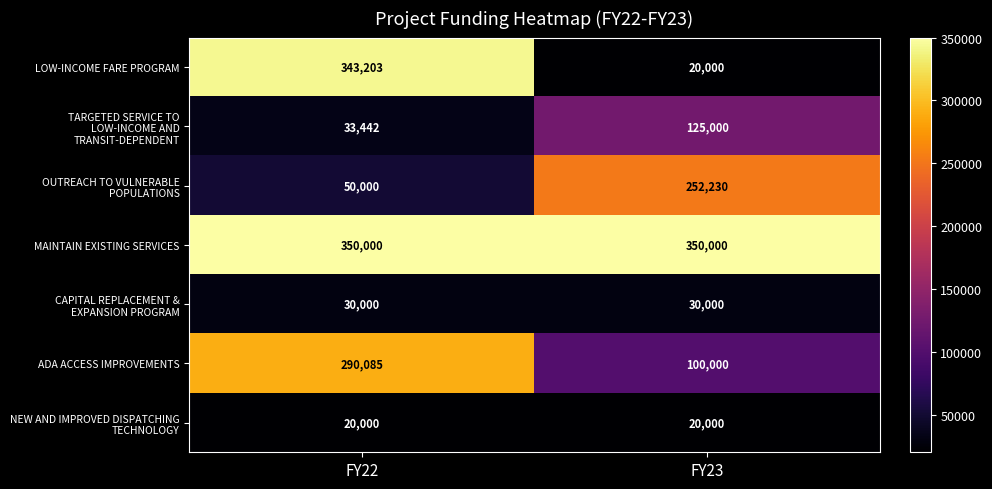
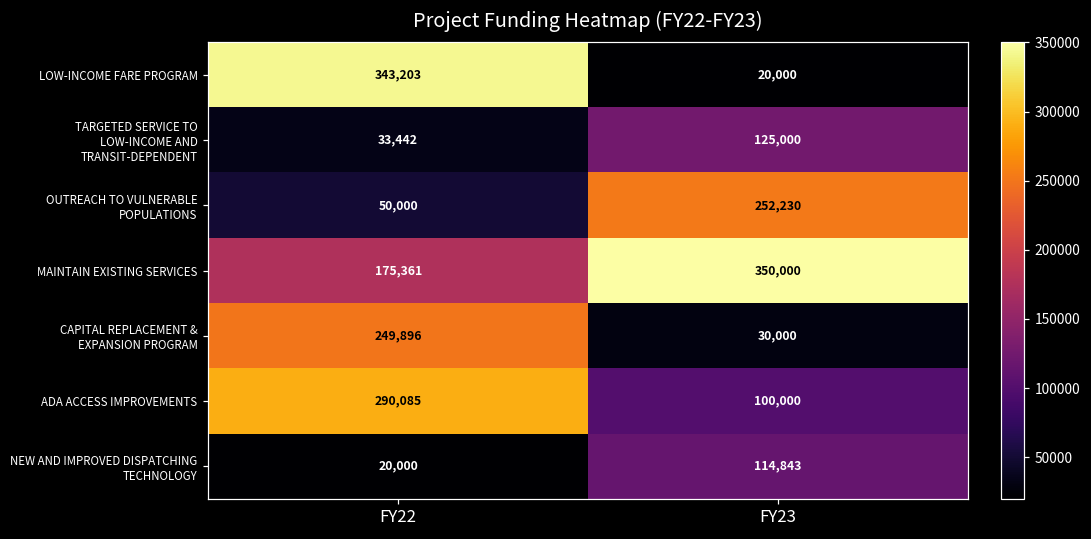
  {
    "LOW-INCOME FARE PROGRAM": {
      "FY22": "343,203",
      "FY23": "20,000"
    },
    "TARGETED SERVICE TO LOW-INCOME AND TRANSIT-DEPENDENT": {
      "FY22": "33,442",
      "FY23": "125,000"
    },
    "OUTREACH TO VULNERABLE POPULATIONS": {
      "FY22": "50,000",
      "FY23": "252,230"
    },
    "MAINTAIN EXISTING SERVICES": {
-     "FY22": "350,000",
+     "FY22": "175,361",
      "FY23": "350,000"
    },
    "CAPITAL REPLACEMENT & EXPANSION PROGRAM": {
-     "FY22": "30,000",
+     "FY22": "249,896",
      "FY23": "30,000"
    },
    "ADA ACCESS IMPROVEMENTS": {
      "FY22": "290,085",
      "FY23": "100,000"
    },
    "NEW AND IMPROVED DISPATCHING TECHNOLOGY": {
      "FY22": "20,000",
-     "FY23": "20,000"
+     "FY23": "114,843"
    }
  }
